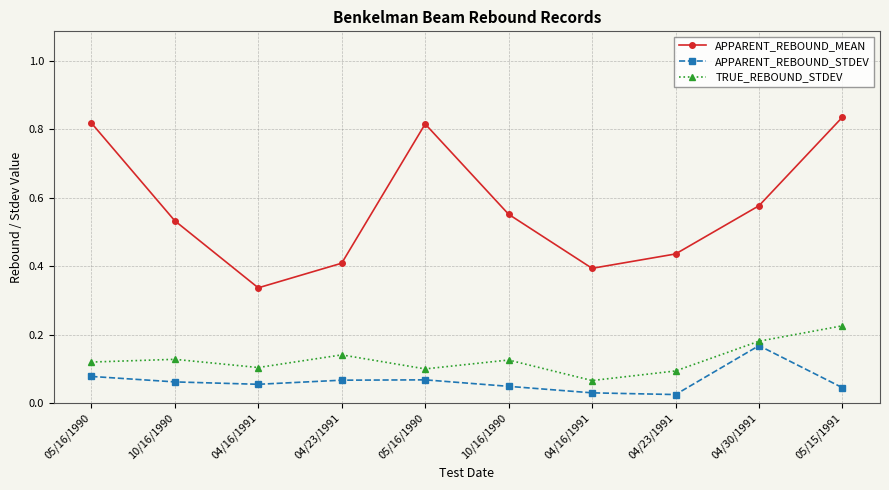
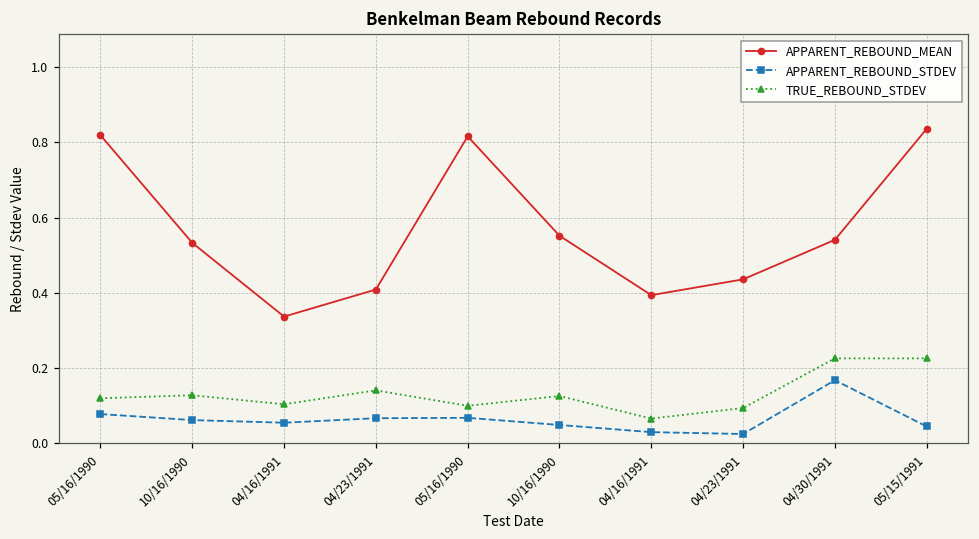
  {
    "APPARENT_REBOUND_MEAN": {
-     "04/30/1991": 0.58,
+     "04/30/1991": 0.54,
      "05/15/1991": 0.84
    },
    "APPARENT_REBOUND_STDEV": {
      "04/30/1991": 0.17,
      "05/15/1991": 0.05
    },
    "TRUE_REBOUND_STDEV": {
-     "04/30/1991": 0.18,
+     "04/30/1991": 0.23,
      "05/15/1991": 0.23
    }
  }
